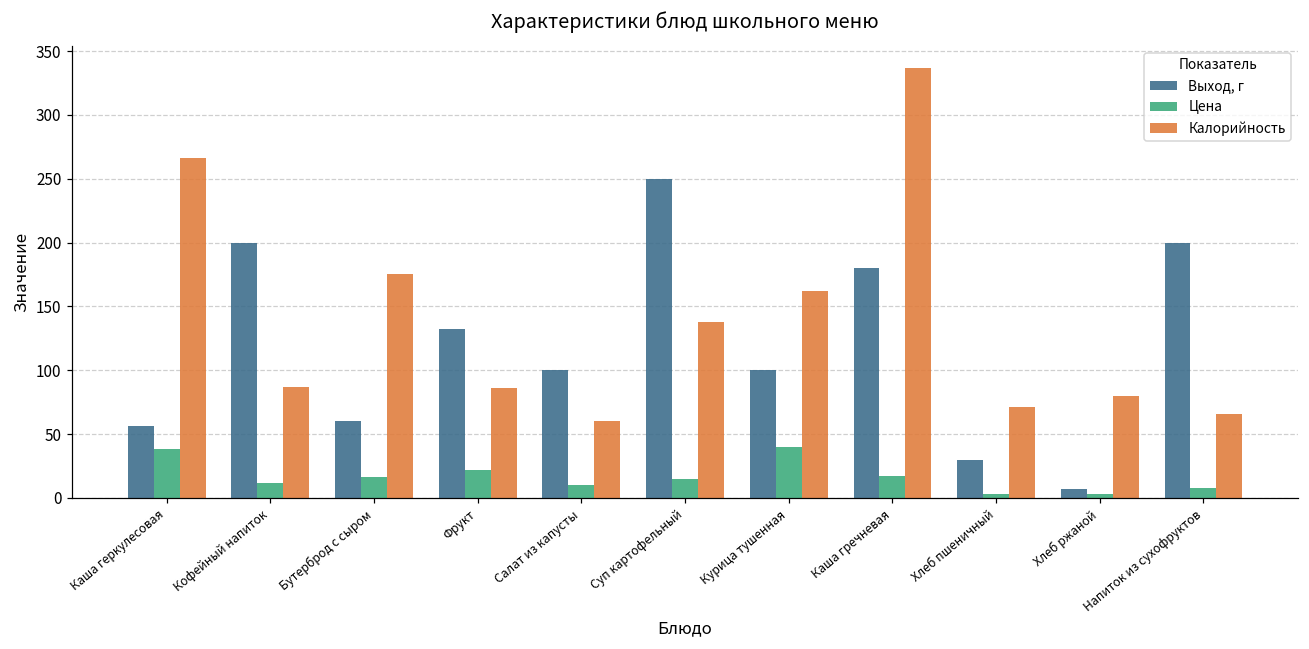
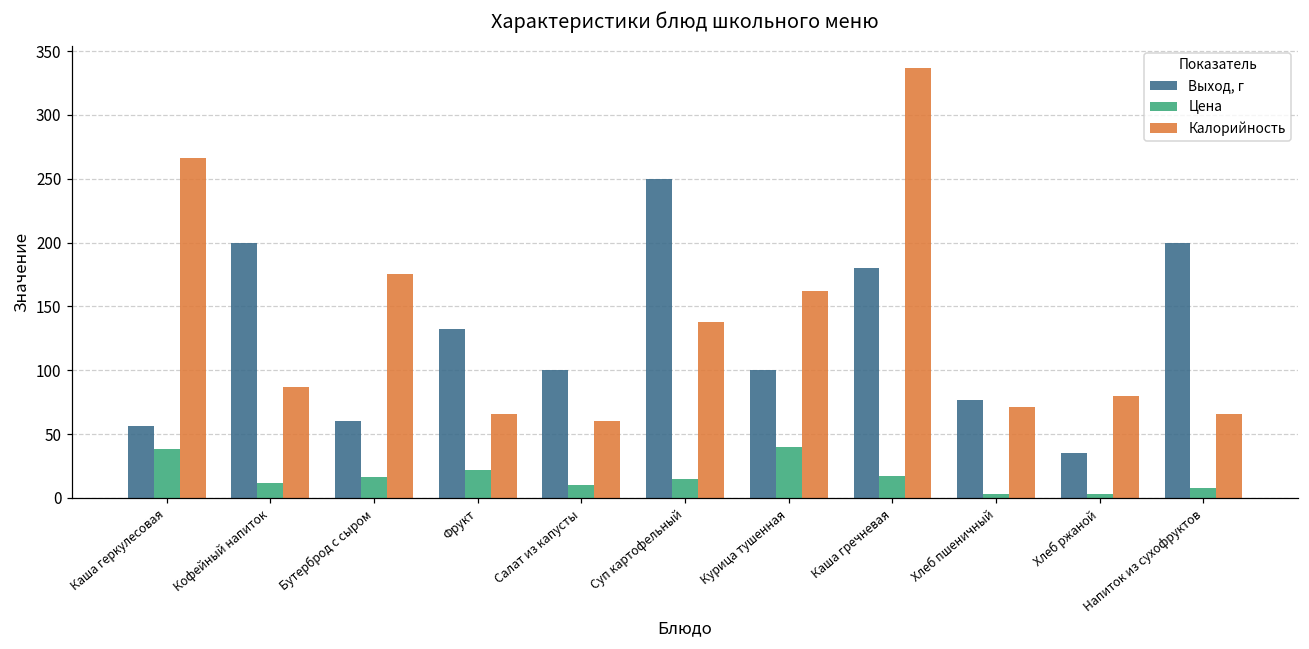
  {
    "Выход, г": {
      "Каша геркулесовая": 56,
      "Кофейный напиток": 200,
      "Бутерброд с сыром": 60,
      "Фрукт": 132,
      "Салат из капусты": 100,
      "Суп картофельный": 250,
      "Курица тушенная": 100,
      "Каша гречневая": 180,
-     "Хлеб пшеничный": 30,
-     "Хлеб ржаной": 7,
+     "Хлеб пшеничный": 77,
+     "Хлеб ржаной": 35,
      "Напиток из сухофруктов": 200
    },
    "Цена": {
      "Каша геркулесовая": 38,
      "Кофейный напиток": 12,
      "Бутерброд с сыром": 16,
      "Фрукт": 22,
      "Салат из капусты": 10,
      "Суп картофельный": 15,
      "Курица тушенная": 40,
      "Каша гречневая": 17,
      "Хлеб пшеничный": 3,
      "Хлеб ржаной": 3,
      "Напиток из сухофруктов": 8
    },
    "Калорийность": {
      "Каша геркулесовая": 266,
      "Кофейный напиток": 87,
      "Бутерброд с сыром": 175,
-     "Фрукт": 86,
+     "Фрукт": 66,
      "Салат из капусты": 60,
      "Суп картофельный": 138,
      "Курица тушенная": 162,
      "Каша гречневая": 337,
      "Хлеб пшеничный": 71,
      "Хлеб ржаной": 80,
      "Напиток из сухофруктов": 66
    }
  }
